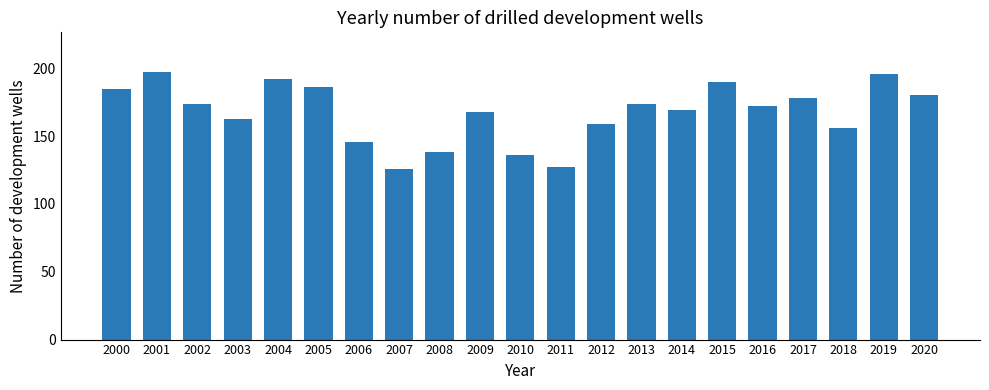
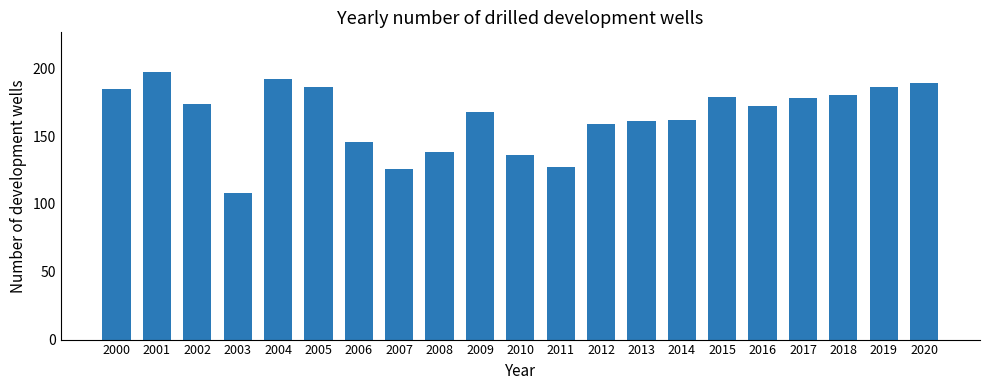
  {
    "2000": 185,
    "2001": 197,
    "2002": 174,
-   "2003": 163,
+   "2003": 108,
    "2004": 192,
    "2005": 186,
    "2006": 146,
    "2007": 126,
    "2008": 138,
    "2009": 168,
    "2010": 136,
    "2011": 127,
    "2012": 159,
-   "2013": 174,
-   "2014": 169,
-   "2015": 190,
+   "2013": 161,
+   "2014": 162,
+   "2015": 179,
    "2016": 172,
    "2017": 178,
-   "2018": 156,
-   "2019": 196,
-   "2020": 180
+   "2018": 180,
+   "2019": 186,
+   "2020": 189
  }
